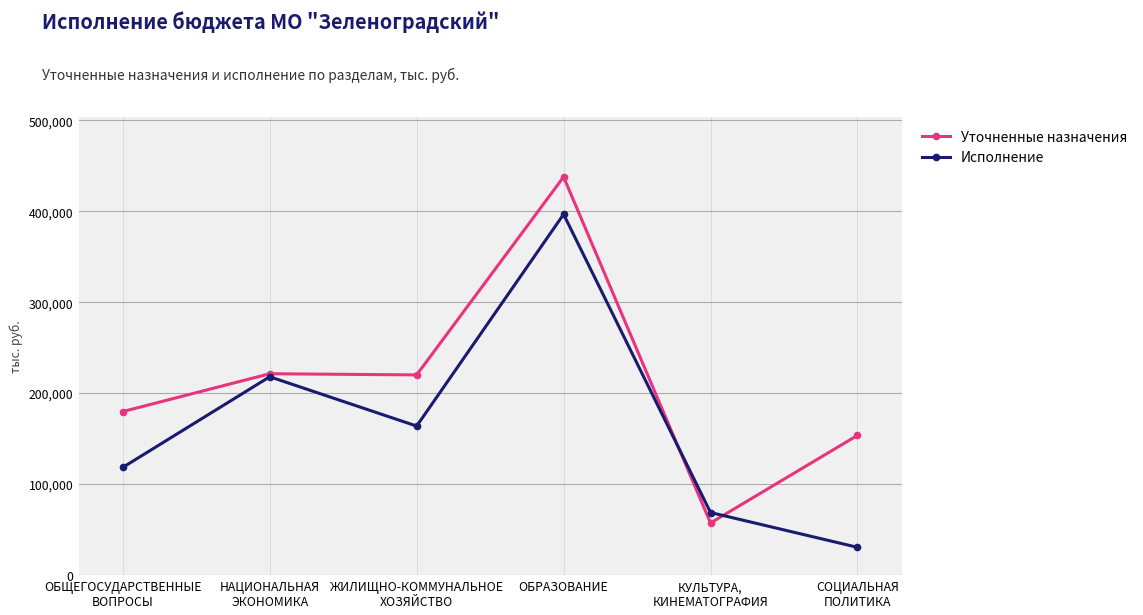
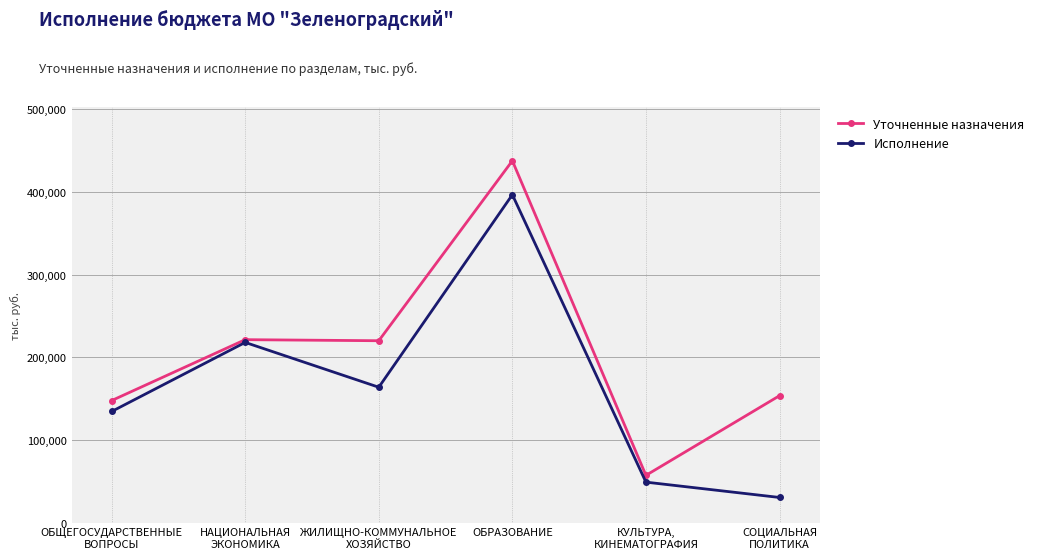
  {
    "Уточненные назначения": {
-     "ОБЩЕГОСУДАРСТВЕННЫЕ ВОПРОСЫ": "180,000",
+     "ОБЩЕГОСУДАРСТВЕННЫЕ ВОПРОСЫ": "150,000",
      "НАЦИОНАЛЬНАЯ ЭКОНОМИКА": "220,000",
      "ЖИЛИЩНО-КОММУНАЛЬНОЕ ХОЗЯЙСТВО": "220,000",
      "ОБРАЗОВАНИЕ": "440,000",
      "КУЛЬТУРА, КИНЕМАТОГРАФИЯ": "60,000",
      "СОЦИАЛЬНАЯ ПОЛИТИКА": "150,000"
    },
    "Исполнение": {
-     "ОБЩЕГОСУДАРСТВЕННЫЕ ВОПРОСЫ": "120,000",
+     "ОБЩЕГОСУДАРСТВЕННЫЕ ВОПРОСЫ": "130,000",
      "НАЦИОНАЛЬНАЯ ЭКОНОМИКА": "220,000",
      "ЖИЛИЩНО-КОММУНАЛЬНОЕ ХОЗЯЙСТВО": "160,000",
      "ОБРАЗОВАНИЕ": "400,000",
-     "КУЛЬТУРА, КИНЕМАТОГРАФИЯ": "70,000",
+     "КУЛЬТУРА, КИНЕМАТОГРАФИЯ": "50,000",
      "СОЦИАЛЬНАЯ ПОЛИТИКА": "30,000"
    }
  }
